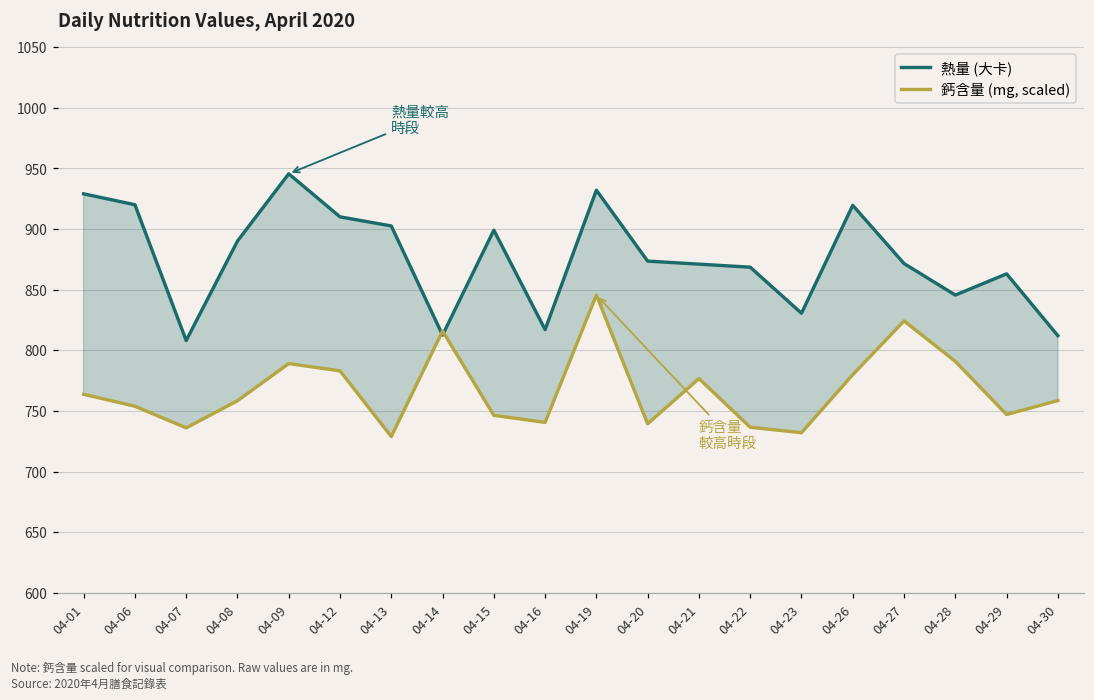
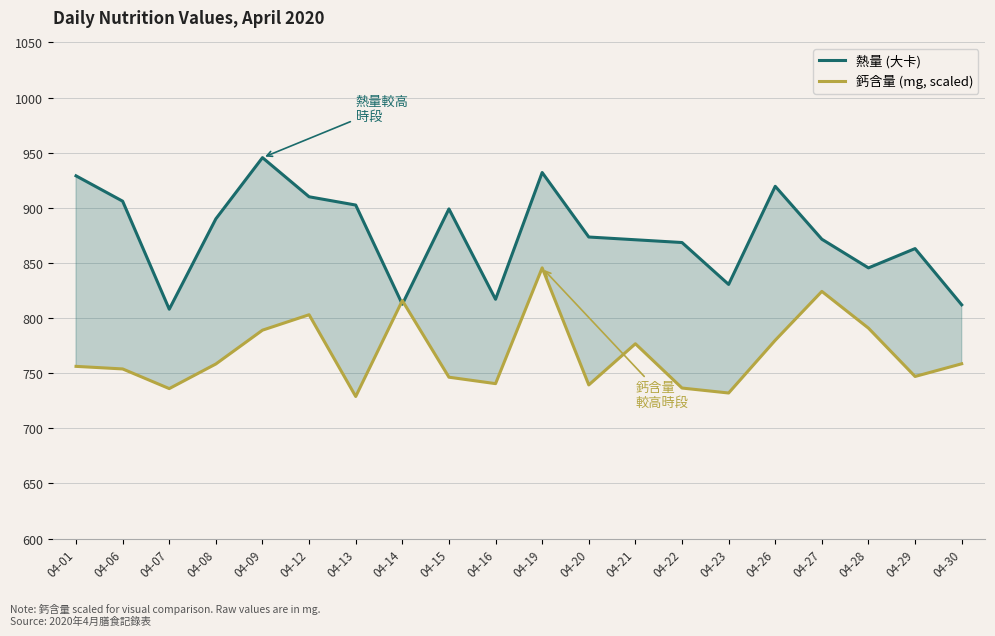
  {
    "熱量 (大卡)": {
      "04-01": 929,
-     "04-06": 920,
+     "04-06": 906,
      "04-07": 808,
      "04-08": 890,
      "04-09": 946,
      "04-12": 910,
      "04-13": 903,
      "04-14": 813,
      "04-15": 899,
      "04-16": 817,
      "04-19": 932,
      "04-20": 874,
      "04-21": 871,
      "04-22": 869,
      "04-23": 831,
      "04-26": 920,
      "04-27": 872,
      "04-28": 846,
      "04-29": 863,
      "04-30": 812
    },
    "鈣含量 (mg, scaled)": {
-     "04-01": 764,
+     "04-01": 756,
      "04-06": 754,
      "04-07": 736,
      "04-08": 758,
      "04-09": 789,
-     "04-12": 783,
+     "04-12": 803,
      "04-13": 729,
      "04-14": 816,
      "04-15": 746,
      "04-16": 741,
      "04-19": 846,
      "04-20": 739,
      "04-21": 777,
      "04-22": 737,
      "04-23": 732,
      "04-26": 780,
      "04-27": 824,
      "04-28": 791,
      "04-29": 747,
      "04-30": 759
    }
  }
